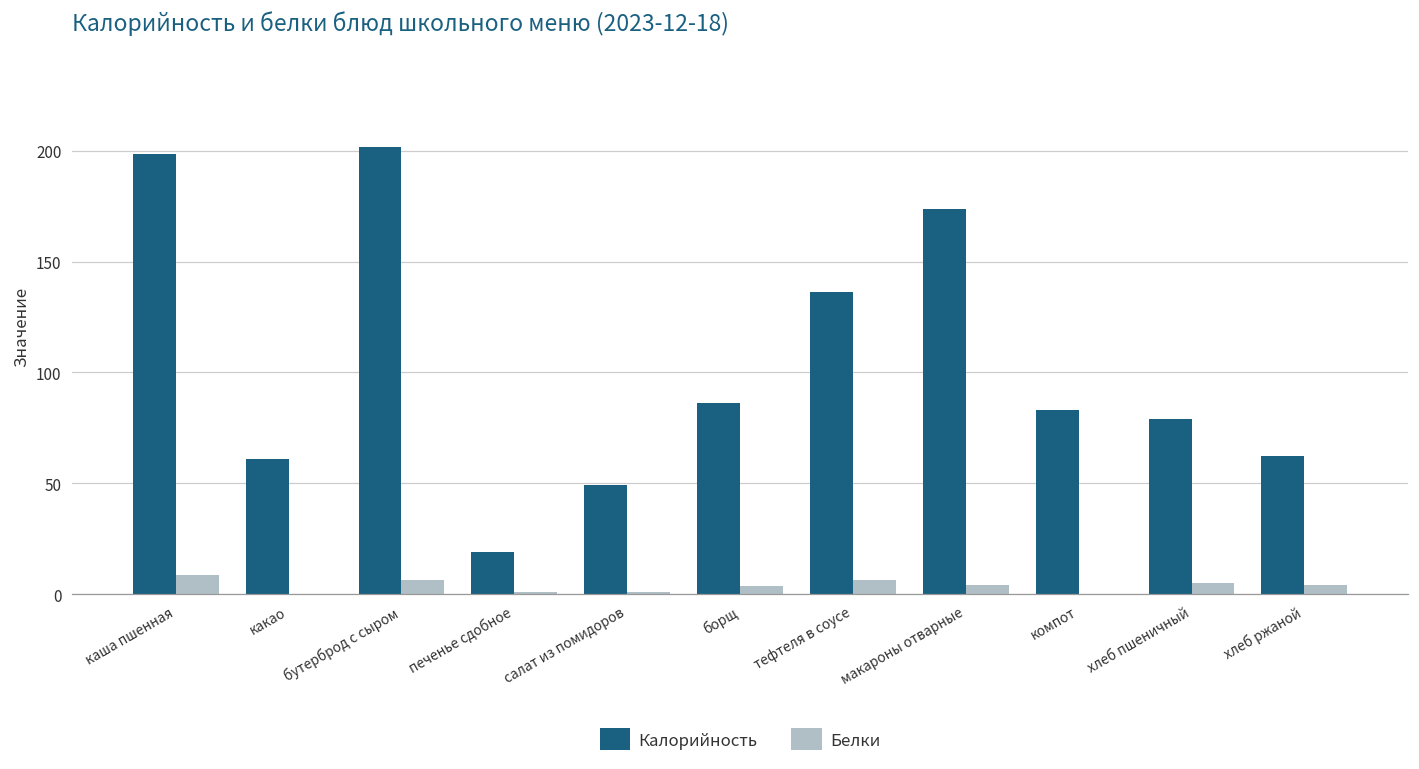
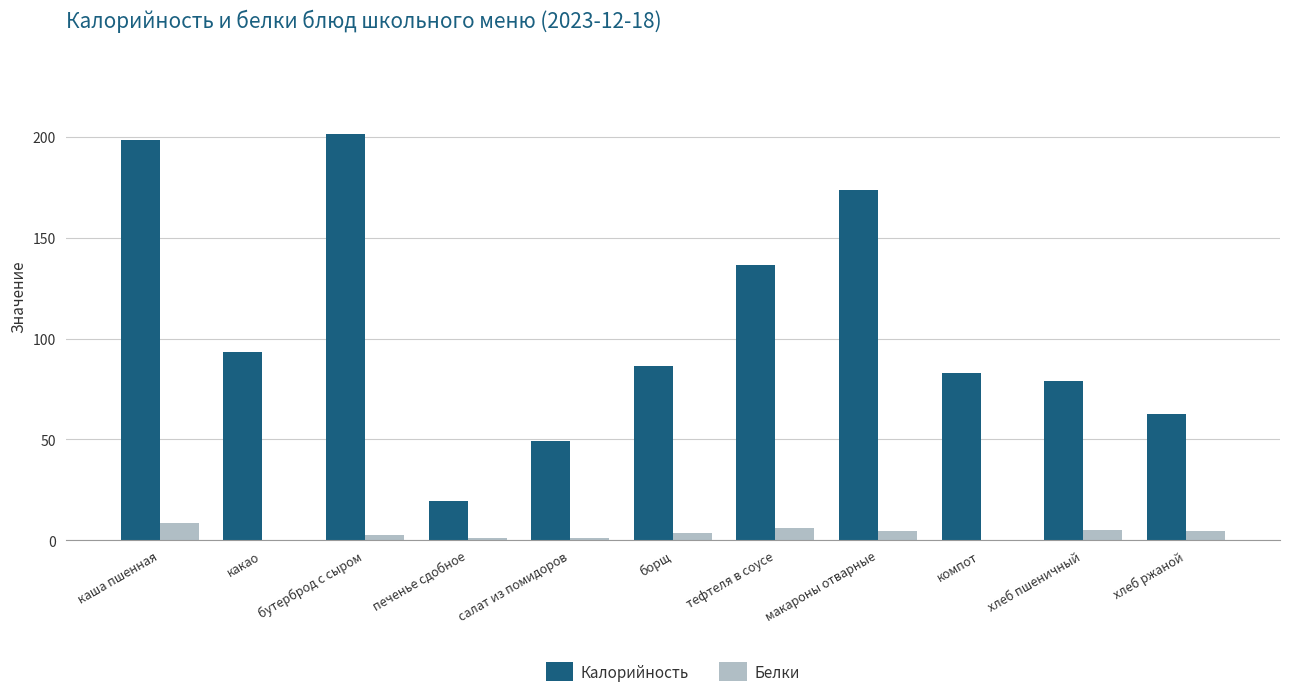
  {
    "Калорийность": {
      "каша пшенная": 198,
-     "какао": 61,
+     "какао": 93,
      "бутерброд с сыром": 202,
      "печенье сдобное": 19,
      "салат из помидоров": 49,
      "борщ": 86,
      "тефтеля в соусе": 136,
      "макароны отварные": 174,
      "компот": 83,
      "хлеб пшеничный": 79,
      "хлеб ржаной": 62
    },
    "Белки": {
      "каша пшенная": 9,
-     "бутерброд с сыром": 7,
+     "бутерброд с сыром": 3,
      "борщ": 4,
      "тефтеля в соусе": 6,
      "макароны отварные": 4,
      "хлеб пшеничный": 5,
      "хлеб ржаной": 4
    }
  }
